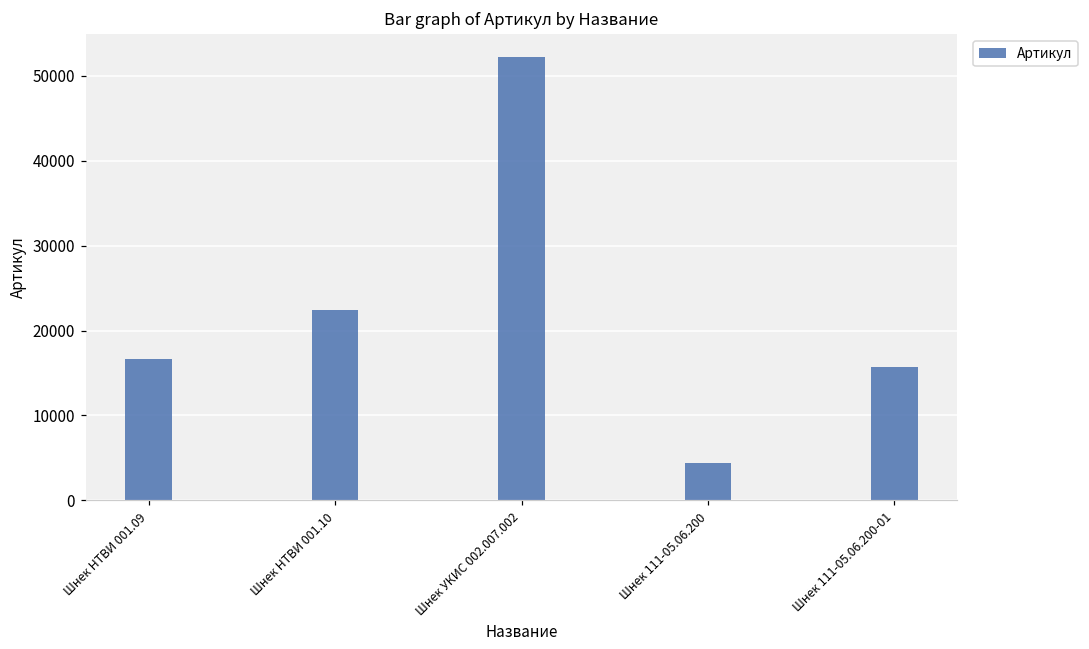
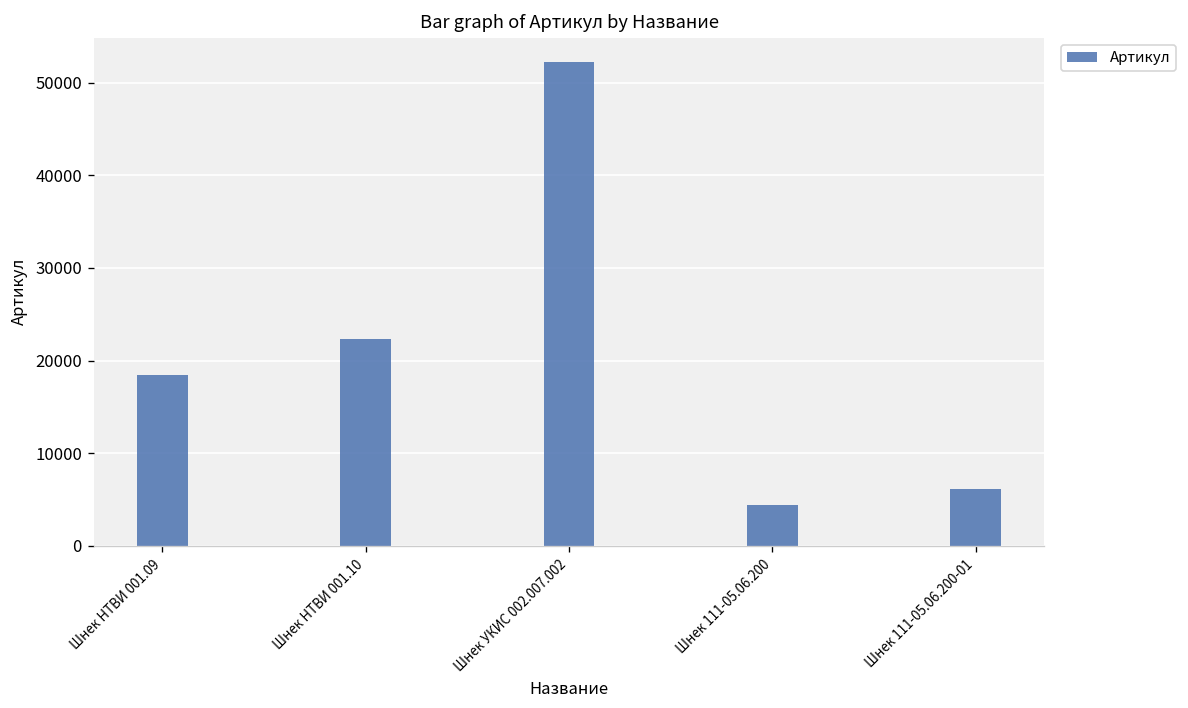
  {
-   "Шнек НТВИ 001.09": 17000,
+   "Шнек НТВИ 001.09": 18000,
    "Шнек НТВИ 001.10": 22000,
    "Шнек УКИС 002.007.002": 52000,
    "Шнек 111-05.06.200": 4000,
-   "Шнек 111-05.06.200-01": 16000
+   "Шнек 111-05.06.200-01": 6000
  }
